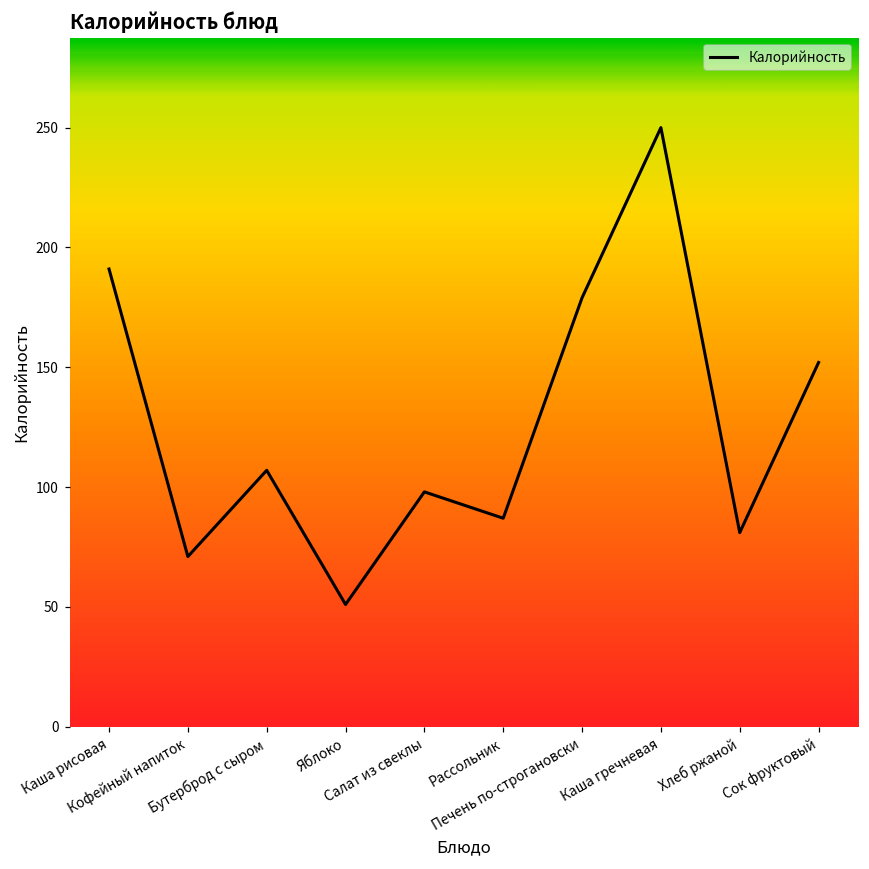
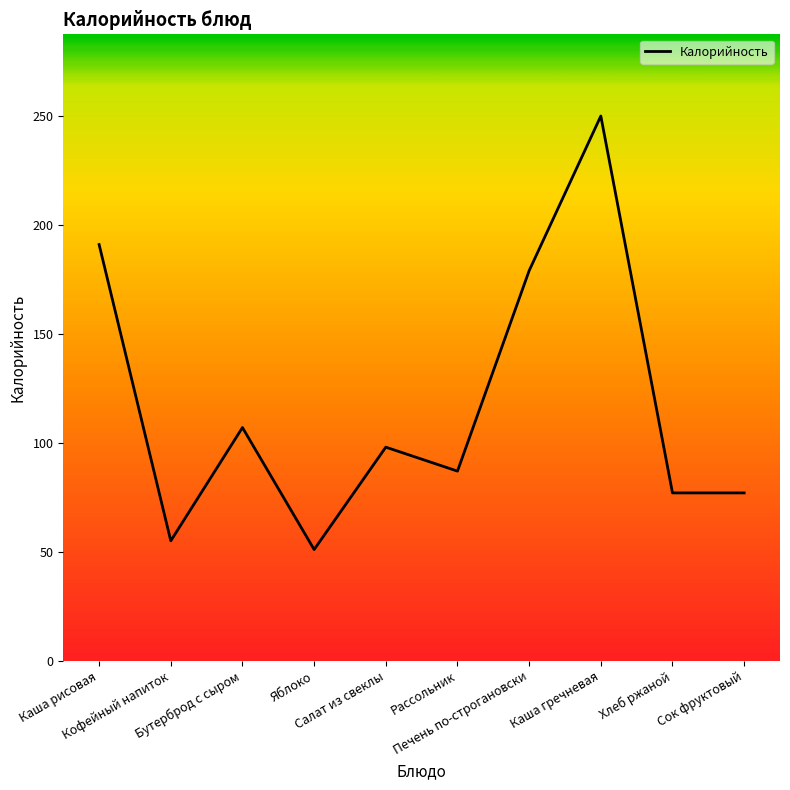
  {
    "Каша рисовая": 191,
-   "Кофейный напиток": 71,
+   "Кофейный напиток": 55,
    "Бутерброд с сыром": 107,
    "Яблоко": 51,
    "Салат из свеклы": 98,
    "Рассольник": 87,
    "Печень по-строгановски": 179,
    "Каша гречневая": 250,
-   "Хлеб ржаной": 81,
-   "Сок фруктовый": 152
+   "Хлеб ржаной": 77,
+   "Сок фруктовый": 77
  }
